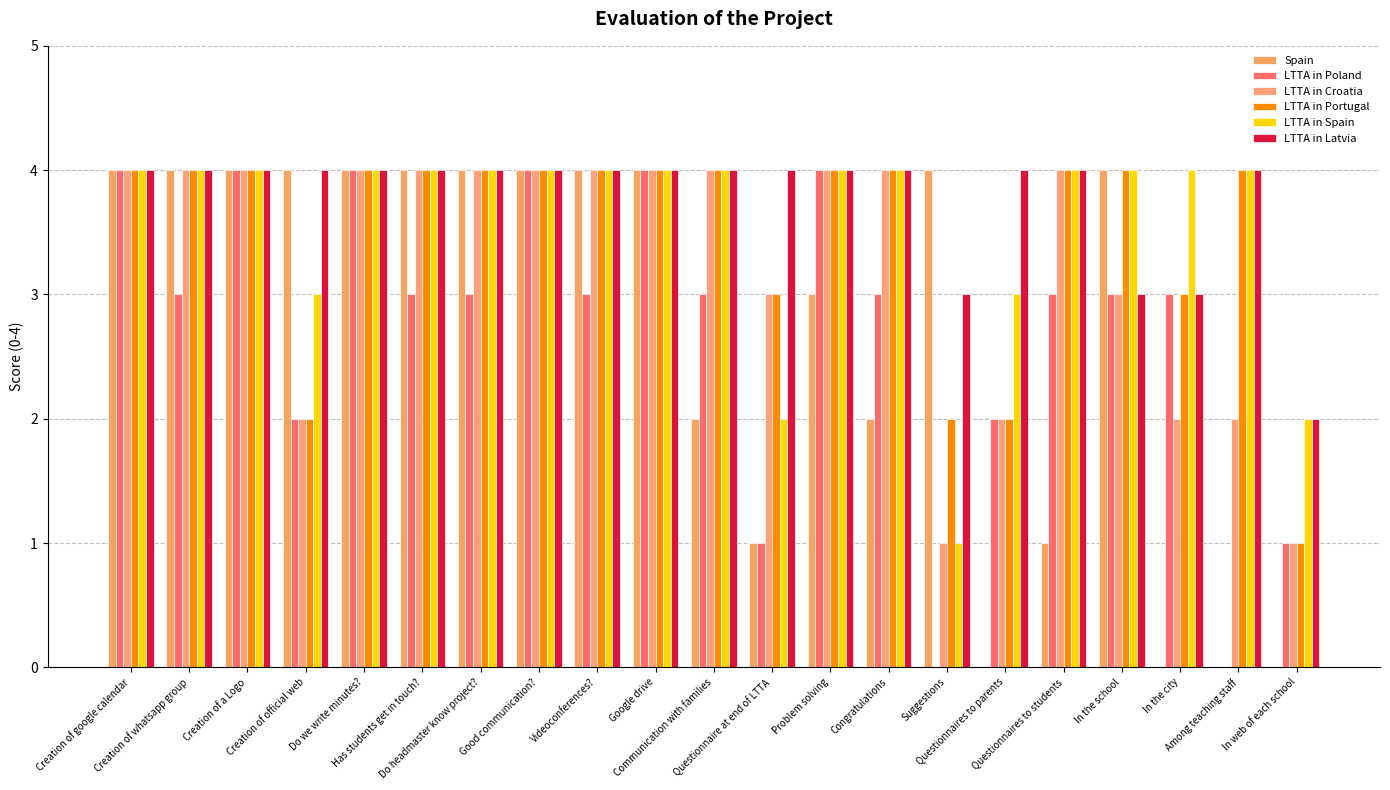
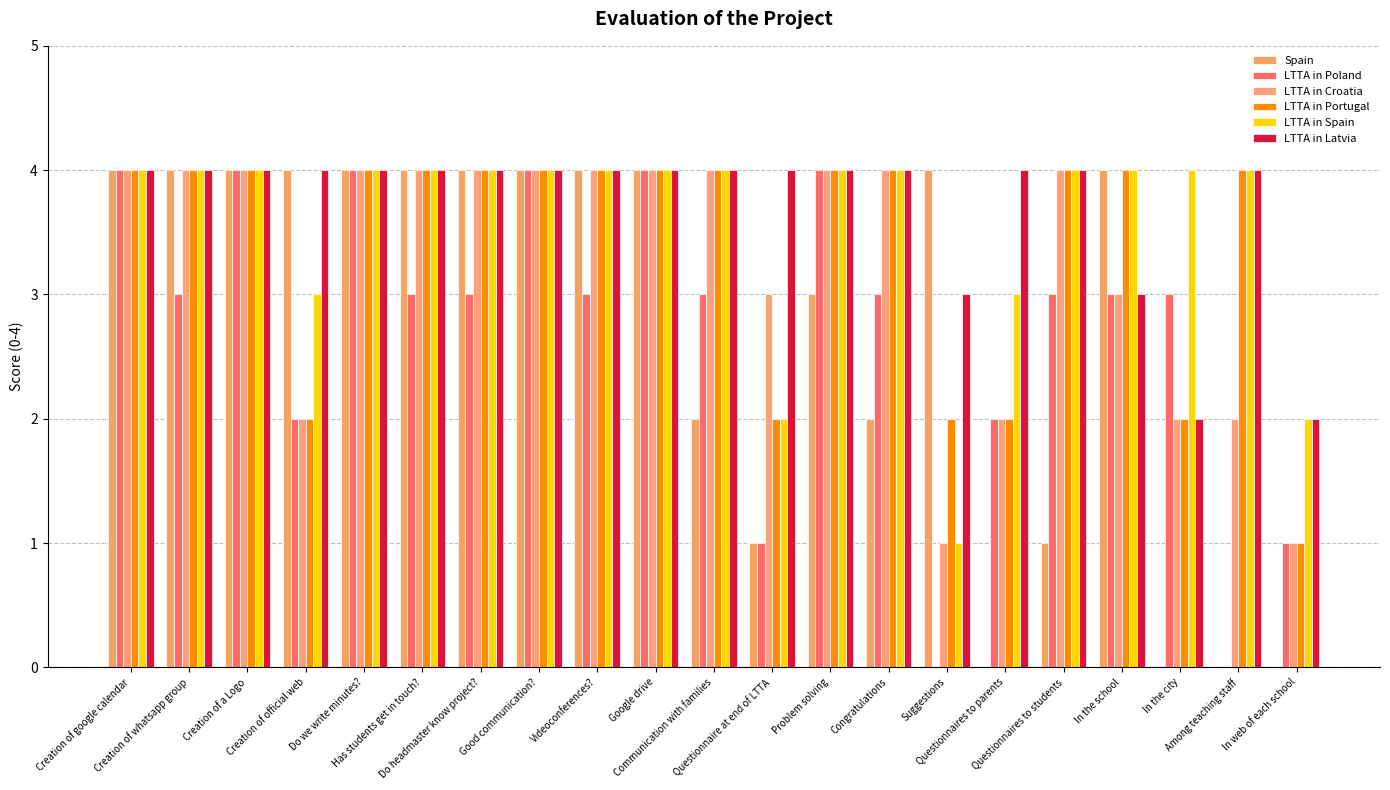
  {
    "LTTA in Portugal": {
      "Creation of google calendar": 4,
      "Creation of whatsapp group": 4,
      "Creation of a Logo": 4,
      "Creation of official web": 2,
      "Do we write minutes?": 4,
      "Has students get in touch?": 4,
      "Do headmaster know project?": 4,
      "Good communication?": 4,
      "Videoconferences?": 4,
      "Google drive": 4,
      "Communication with families": 4,
-     "Questionnaire at end of LTTA": 3,
+     "Questionnaire at end of LTTA": 2,
      "Problem solving": 4,
      "Congratulations": 4,
      "Suggestions": 2,
      "Questionnaires to parents": 2,
      "Questionnaires to students": 4,
      "In the school": 4,
-     "In the city": 3,
+     "In the city": 2,
      "Among teaching staff": 4,
      "In web of each school": 1
    },
    "LTTA in Spain": {
      "Creation of google calendar": 4,
      "Creation of whatsapp group": 4,
      "Creation of a Logo": 4,
      "Creation of official web": 3,
      "Do we write minutes?": 4,
      "Has students get in touch?": 4,
      "Do headmaster know project?": 4,
      "Good communication?": 4,
      "Videoconferences?": 4,
      "Google drive": 4,
      "Communication with families": 4,
      "Questionnaire at end of LTTA": 2,
      "Problem solving": 4,
      "Congratulations": 4,
      "Suggestions": 1,
      "Questionnaires to parents": 3,
      "Questionnaires to students": 4,
      "In the school": 4,
      "In the city": 4,
      "Among teaching staff": 4,
      "In web of each school": 2
    },
    "LTTA in Latvia": {
      "Creation of google calendar": 4,
      "Creation of whatsapp group": 4,
      "Creation of a Logo": 4,
      "Creation of official web": 4,
      "Do we write minutes?": 4,
      "Has students get in touch?": 4,
      "Do headmaster know project?": 4,
      "Good communication?": 4,
      "Videoconferences?": 4,
      "Google drive": 4,
      "Communication with families": 4,
      "Questionnaire at end of LTTA": 4,
      "Problem solving": 4,
      "Congratulations": 4,
      "Suggestions": 3,
      "Questionnaires to parents": 4,
      "Questionnaires to students": 4,
      "In the school": 3,
-     "In the city": 3,
+     "In the city": 2,
      "Among teaching staff": 4,
      "In web of each school": 2
    }
  }
